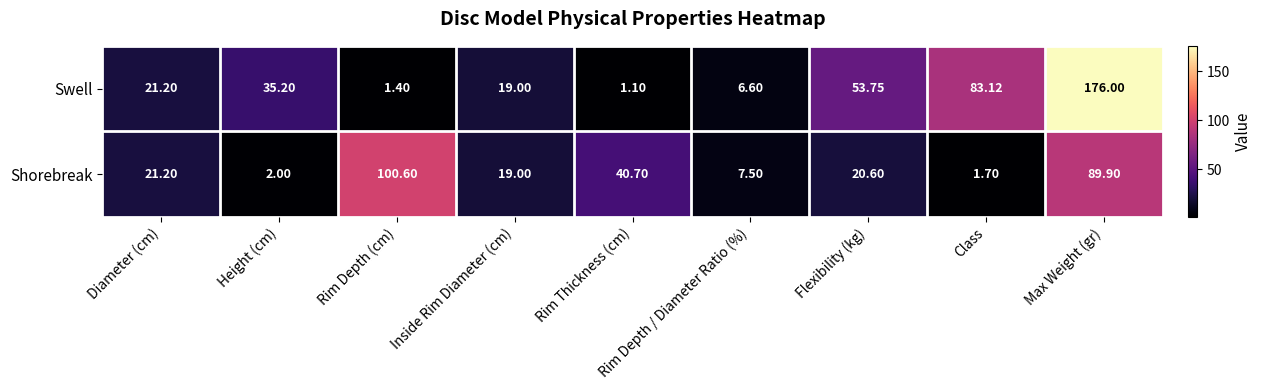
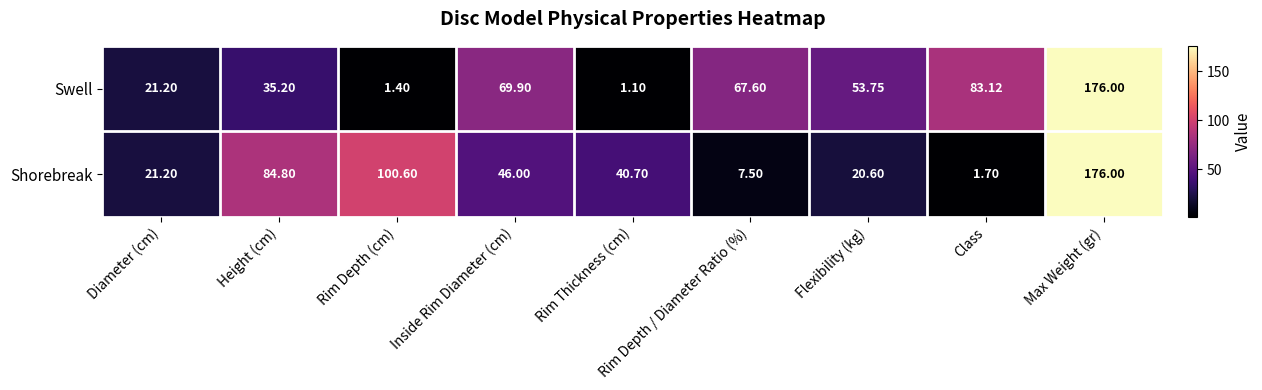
  {
    "Swell": {
      "Diameter (cm)": 21.20,
      "Height (cm)": 35.20,
      "Rim Depth (cm)": 1.40,
-     "Inside Rim Diameter (cm)": 19.00,
+     "Inside Rim Diameter (cm)": 69.90,
      "Rim Thickness (cm)": 1.10,
-     "Rim Depth / Diameter Ratio (%)": 6.60,
+     "Rim Depth / Diameter Ratio (%)": 67.60,
      "Flexibility (kg)": 53.75,
      "Class": 83.12,
      "Max Weight (gr)": 176.00
    },
    "Shorebreak": {
      "Diameter (cm)": 21.20,
-     "Height (cm)": 2.00,
+     "Height (cm)": 84.80,
      "Rim Depth (cm)": 100.60,
-     "Inside Rim Diameter (cm)": 19.00,
+     "Inside Rim Diameter (cm)": 46.00,
      "Rim Thickness (cm)": 40.70,
      "Rim Depth / Diameter Ratio (%)": 7.50,
      "Flexibility (kg)": 20.60,
      "Class": 1.70,
-     "Max Weight (gr)": 89.90
+     "Max Weight (gr)": 176.00
    }
  }
